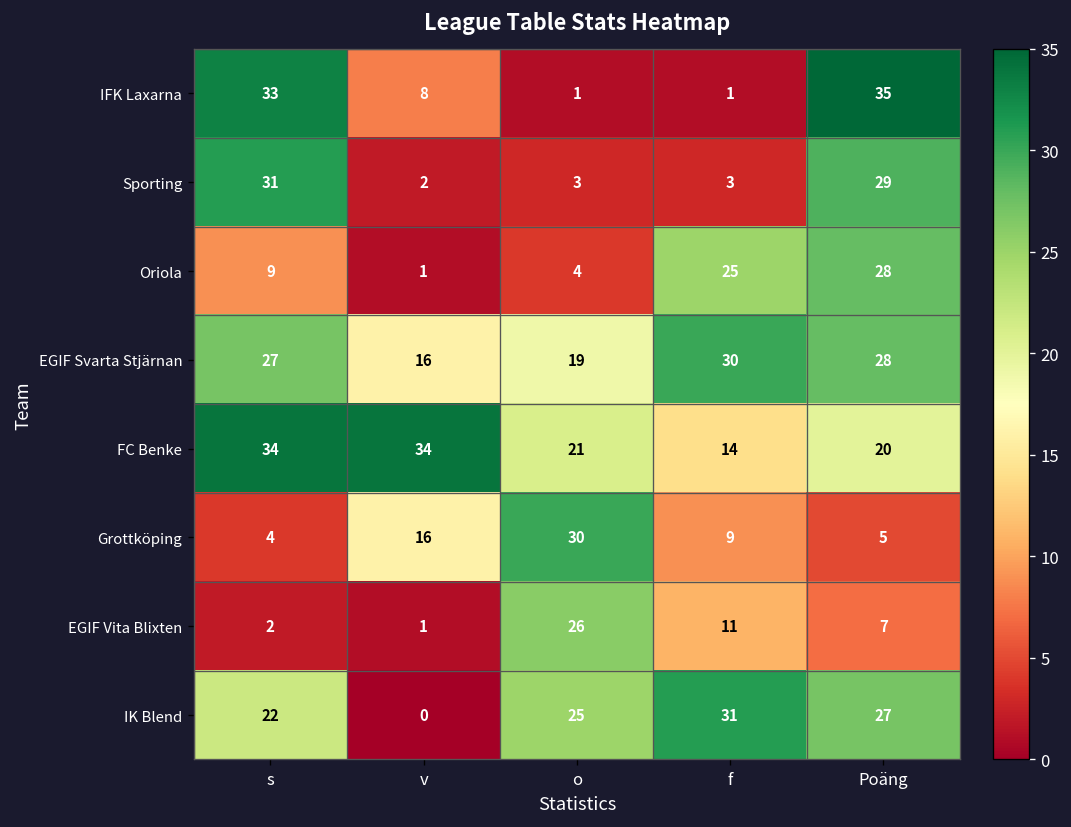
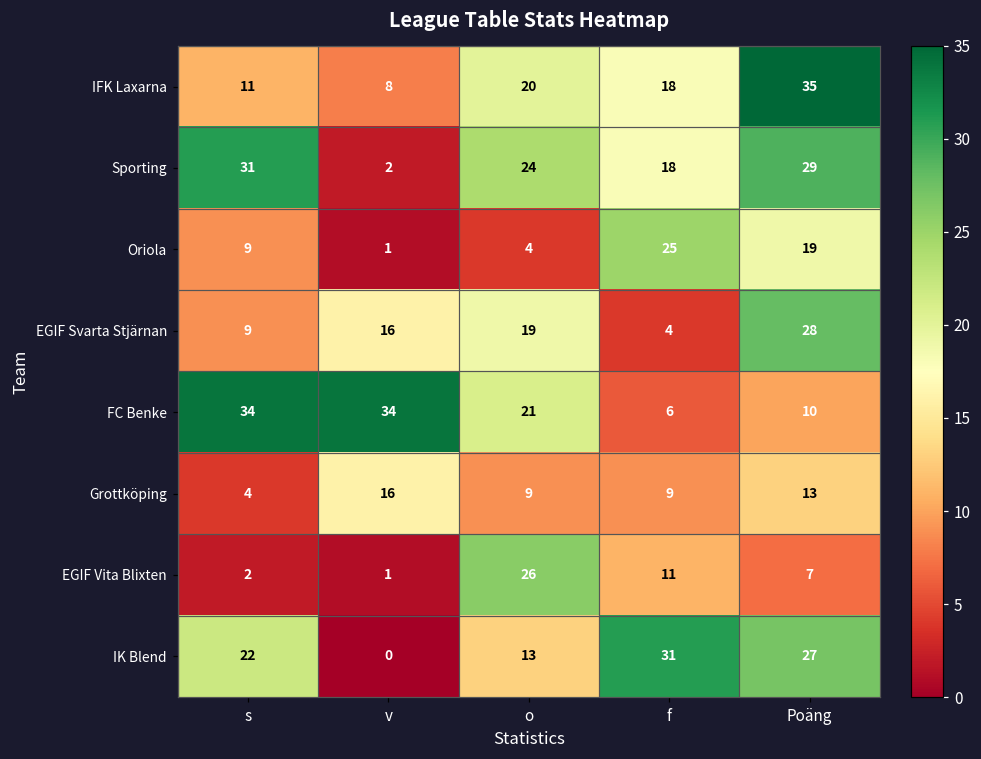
  {
    "IFK Laxarna": {
-     "s": 33,
+     "s": 11,
      "v": 8,
-     "o": 1,
-     "f": 1,
+     "o": 20,
+     "f": 18,
      "Poäng": 35
    },
    "Sporting": {
      "s": 31,
      "v": 2,
-     "o": 3,
-     "f": 3,
+     "o": 24,
+     "f": 18,
      "Poäng": 29
    },
    "Oriola": {
      "s": 9,
      "v": 1,
      "o": 4,
      "f": 25,
-     "Poäng": 28
+     "Poäng": 19
    },
    "EGIF Svarta Stjärnan": {
-     "s": 27,
+     "s": 9,
      "v": 16,
      "o": 19,
-     "f": 30,
+     "f": 4,
      "Poäng": 28
    },
    "FC Benke": {
      "s": 34,
      "v": 34,
      "o": 21,
-     "f": 14,
-     "Poäng": 20
+     "f": 6,
+     "Poäng": 10
    },
    "Grottköping": {
      "s": 4,
      "v": 16,
-     "o": 30,
+     "o": 9,
      "f": 9,
-     "Poäng": 5
+     "Poäng": 13
    },
    "EGIF Vita Blixten": {
      "s": 2,
      "v": 1,
      "o": 26,
      "f": 11,
      "Poäng": 7
    },
    "IK Blend": {
      "s": 22,
      "v": 0,
-     "o": 25,
+     "o": 13,
      "f": 31,
      "Poäng": 27
    }
  }
